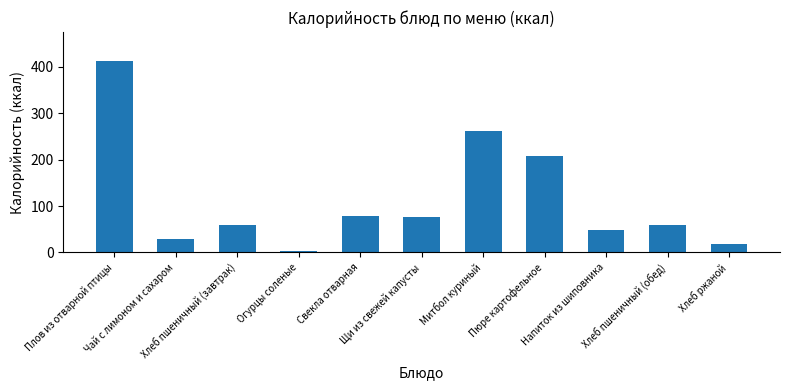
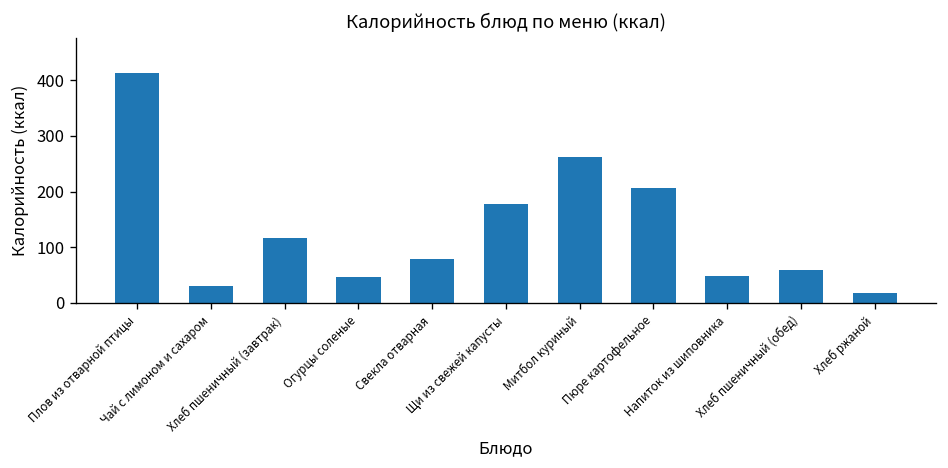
  {
    "Плов из отварной птицы": 410,
    "Чай с лимоном и сахаром": 30,
-   "Хлеб пшеничный (завтрак)": 60,
-   "Огурцы соленые": 0,
+   "Хлеб пшеничный (завтрак)": 120,
+   "Огурцы соленые": 50,
    "Свекла отварная": 80,
-   "Щи из свежей капусты": 80,
+   "Щи из свежей капусты": 180,
    "Митбол куриный": 260,
    "Пюре картофельное": 210,
    "Напиток из шиповника": 50,
    "Хлеб пшеничный (обед)": 60,
    "Хлеб ржаной": 20
  }
